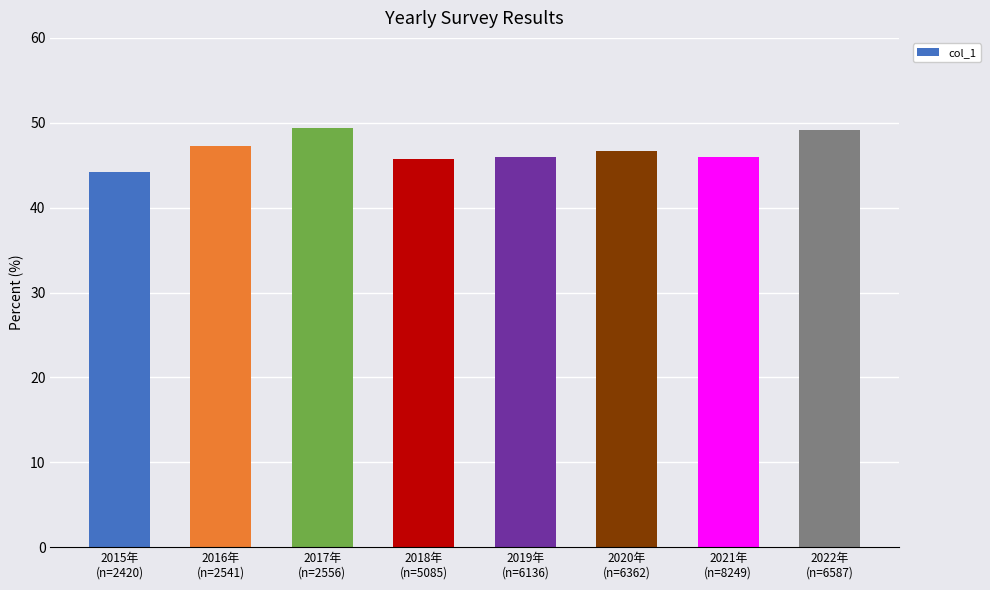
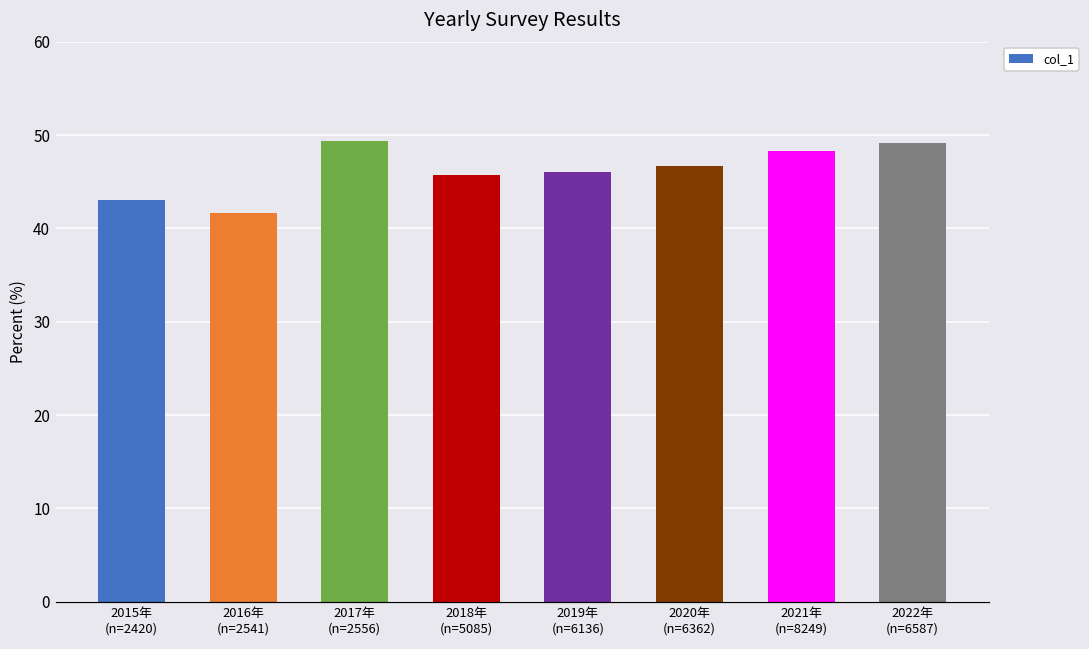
  {
-   "2015年 (n=2420)": 44,
-   "2016年 (n=2541)": 47,
+   "2015年 (n=2420)": 43,
+   "2016年 (n=2541)": 42,
    "2017年 (n=2556)": 49,
    "2018年 (n=5085)": 46,
    "2019年 (n=6136)": 46,
    "2020年 (n=6362)": 47,
-   "2021年 (n=8249)": 46,
+   "2021年 (n=8249)": 48,
    "2022年 (n=6587)": 49
  }
